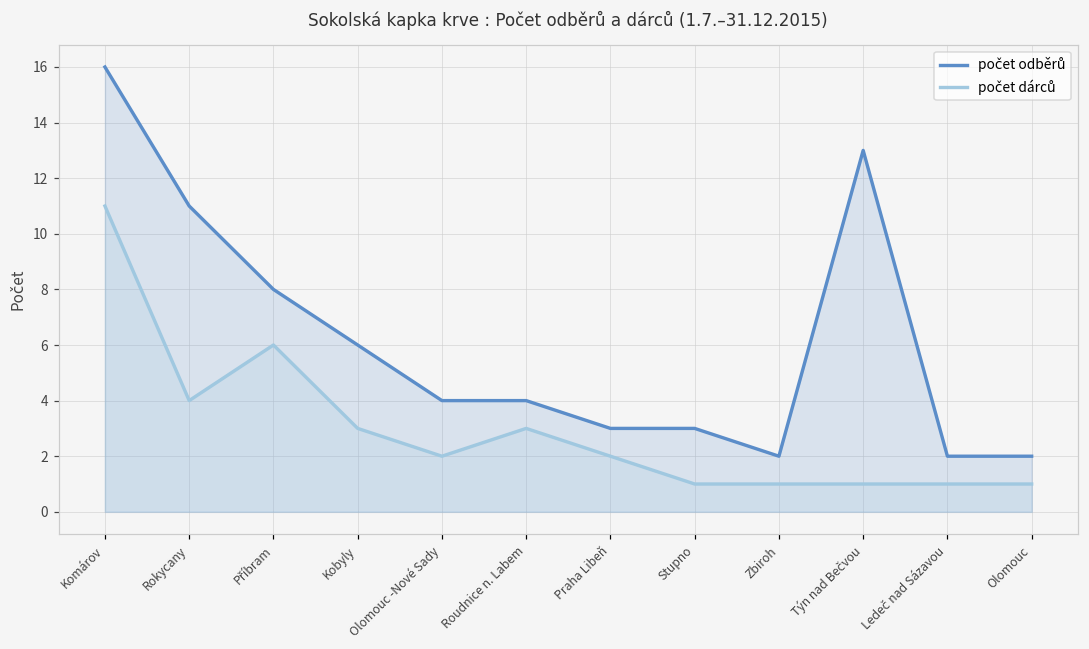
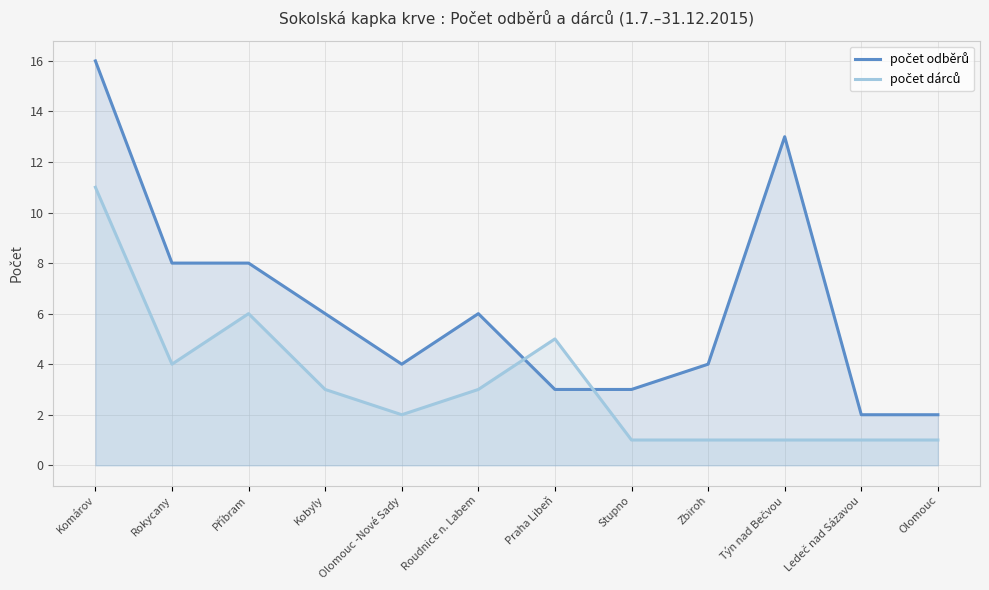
  {
    "počet odběrů": {
      "Komárov": 16,
-     "Rokycany": 11,
+     "Rokycany": 8,
      "Příbram": 8,
      "Kobyly": 6,
      "Olomouc -Nové Sady": 4,
-     "Roudnice n. Labem": 4,
+     "Roudnice n. Labem": 6,
      "Praha Libeň": 3,
      "Stupno": 3,
-     "Zbiroh": 2,
+     "Zbiroh": 4,
      "Týn nad Bečvou": 13,
      "Ledeč nad Sázavou": 2,
      "Olomouc": 2
    },
    "počet dárců": {
      "Komárov": 11,
      "Rokycany": 4,
      "Příbram": 6,
      "Kobyly": 3,
      "Olomouc -Nové Sady": 2,
      "Roudnice n. Labem": 3,
-     "Praha Libeň": 2,
+     "Praha Libeň": 5,
      "Stupno": 1,
      "Zbiroh": 1,
      "Týn nad Bečvou": 1,
      "Ledeč nad Sázavou": 1,
      "Olomouc": 1
    }
  }
